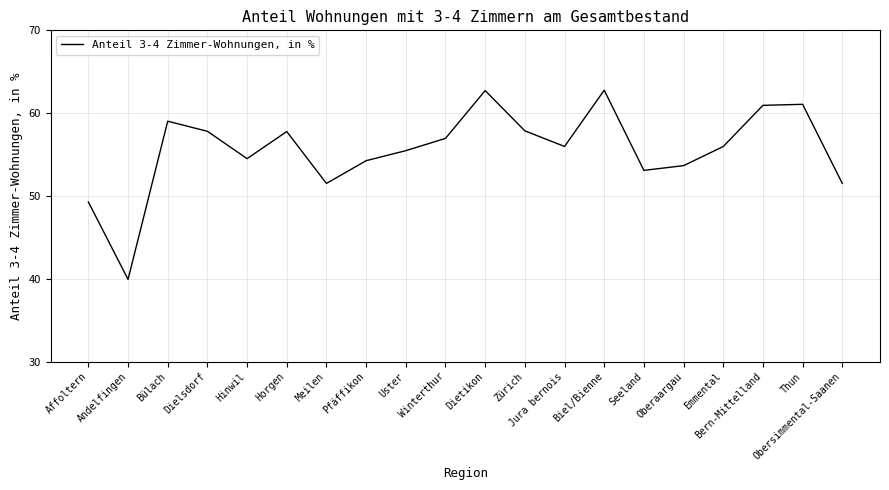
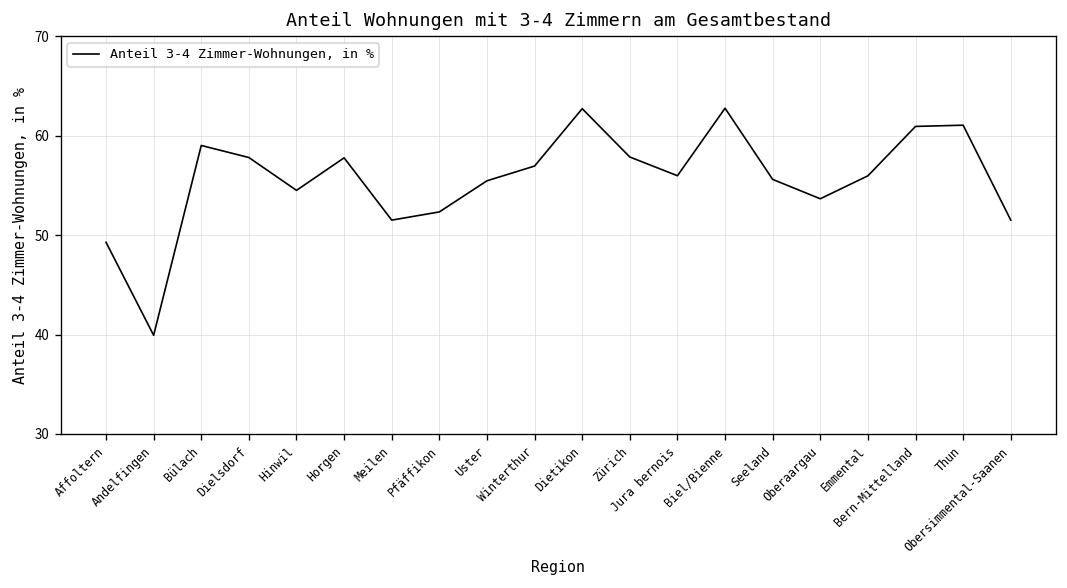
  {
    "Affoltern": 49,
    "Andelfingen": 40,
    "Bülach": 59,
    "Dielsdorf": 58,
    "Hinwil": 55,
    "Horgen": 58,
    "Meilen": 52,
-   "Pfäffikon": 54,
+   "Pfäffikon": 52,
    "Uster": 55,
    "Winterthur": 57,
    "Dietikon": 63,
    "Zürich": 58,
    "Jura bernois": 56,
    "Biel/Bienne": 63,
-   "Seeland": 53,
+   "Seeland": 56,
    "Oberaargau": 54,
    "Emmental": 56,
    "Bern-Mittelland": 61,
    "Thun": 61,
    "Obersimmental-Saanen": 52
  }
